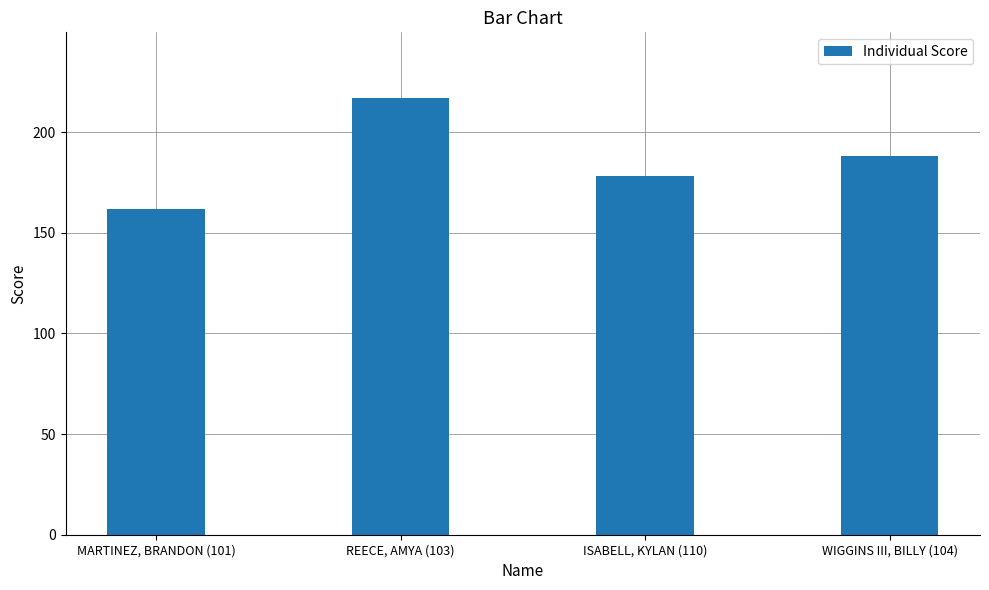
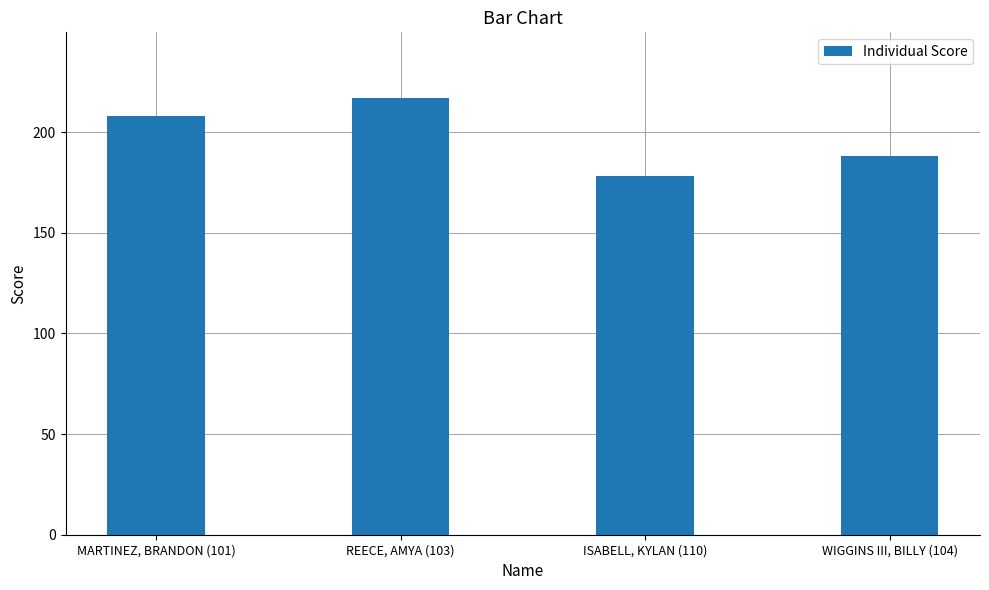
  {
-   "MARTINEZ, BRANDON (101)": 162,
+   "MARTINEZ, BRANDON (101)": 208,
    "REECE, AMYA (103)": 217,
    "ISABELL, KYLAN (110)": 178,
    "WIGGINS III, BILLY (104)": 188
  }
